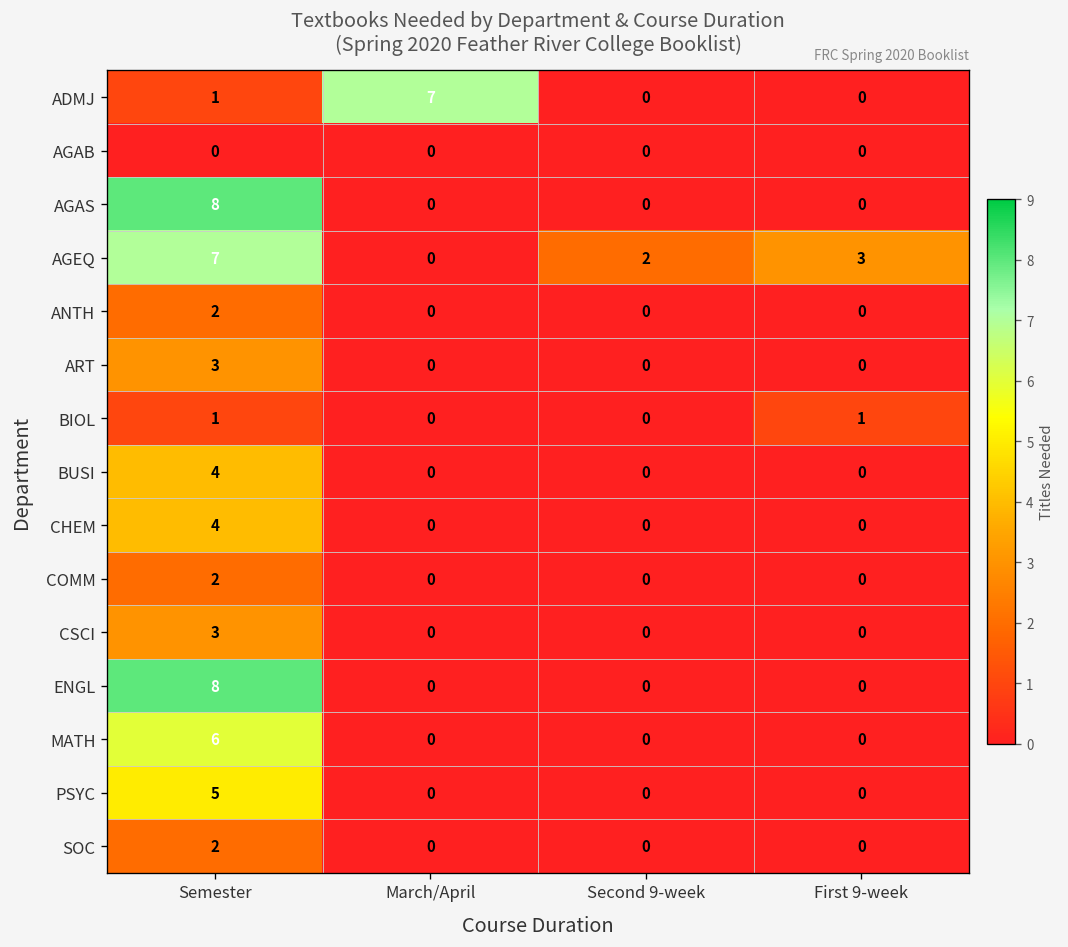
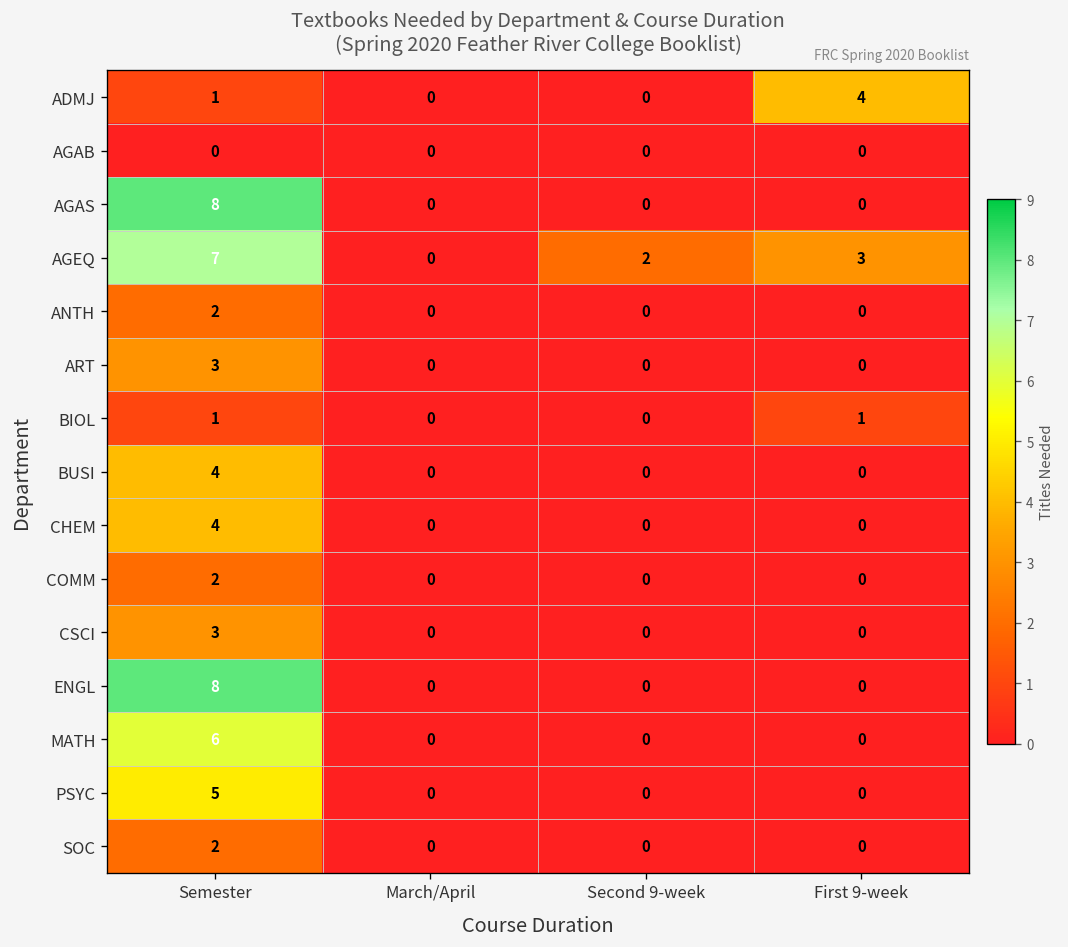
  {
    "ADMJ": {
      "Semester": 1,
-     "March/April": 7,
+     "March/April": 0,
      "Second 9-week": 0,
-     "First 9-week": 0
+     "First 9-week": 4
    },
    "AGAB": {
      "Semester": 0,
      "March/April": 0,
      "Second 9-week": 0,
      "First 9-week": 0
    },
    "AGAS": {
      "Semester": 8,
      "March/April": 0,
      "Second 9-week": 0,
      "First 9-week": 0
    },
    "AGEQ": {
      "Semester": 7,
      "March/April": 0,
      "Second 9-week": 2,
      "First 9-week": 3
    },
    "ANTH": {
      "Semester": 2,
      "March/April": 0,
      "Second 9-week": 0,
      "First 9-week": 0
    },
    "ART": {
      "Semester": 3,
      "March/April": 0,
      "Second 9-week": 0,
      "First 9-week": 0
    },
    "BIOL": {
      "Semester": 1,
      "March/April": 0,
      "Second 9-week": 0,
      "First 9-week": 1
    },
    "BUSI": {
      "Semester": 4,
      "March/April": 0,
      "Second 9-week": 0,
      "First 9-week": 0
    },
    "CHEM": {
      "Semester": 4,
      "March/April": 0,
      "Second 9-week": 0,
      "First 9-week": 0
    },
    "COMM": {
      "Semester": 2,
      "March/April": 0,
      "Second 9-week": 0,
      "First 9-week": 0
    },
    "CSCI": {
      "Semester": 3,
      "March/April": 0,
      "Second 9-week": 0,
      "First 9-week": 0
    },
    "ENGL": {
      "Semester": 8,
      "March/April": 0,
      "Second 9-week": 0,
      "First 9-week": 0
    },
    "MATH": {
      "Semester": 6,
      "March/April": 0,
      "Second 9-week": 0,
      "First 9-week": 0
    },
    "PSYC": {
      "Semester": 5,
      "March/April": 0,
      "Second 9-week": 0,
      "First 9-week": 0
    },
    "SOC": {
      "Semester": 2,
      "March/April": 0,
      "Second 9-week": 0,
      "First 9-week": 0
    }
  }
